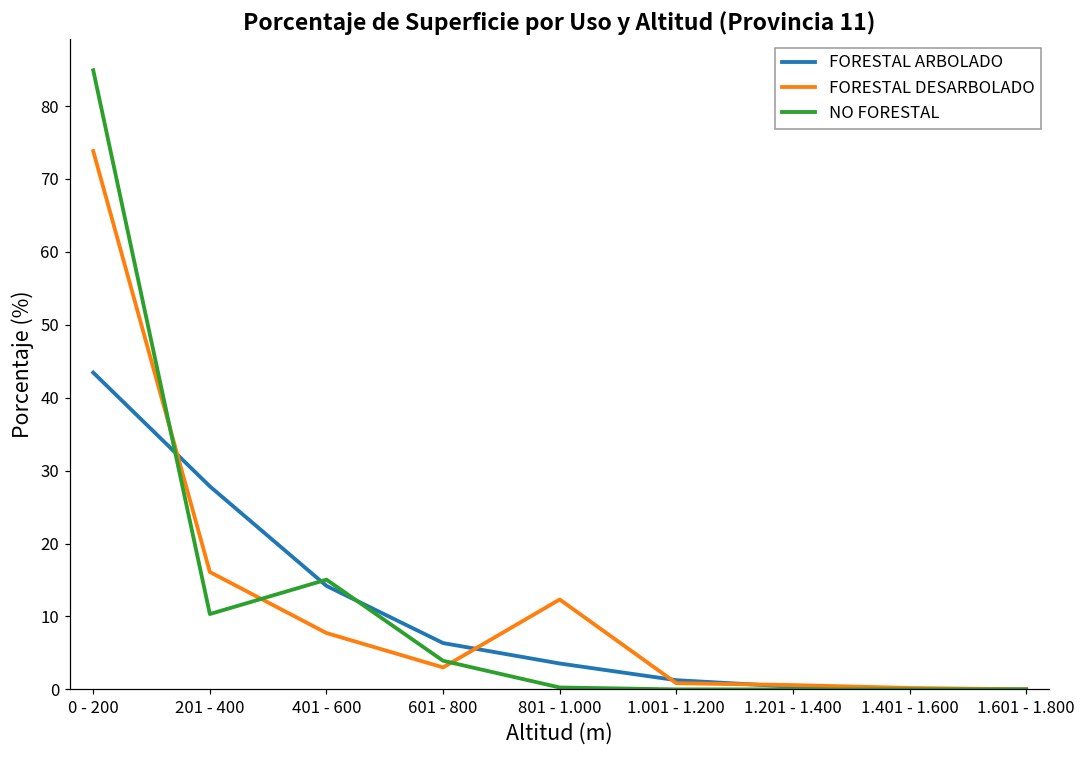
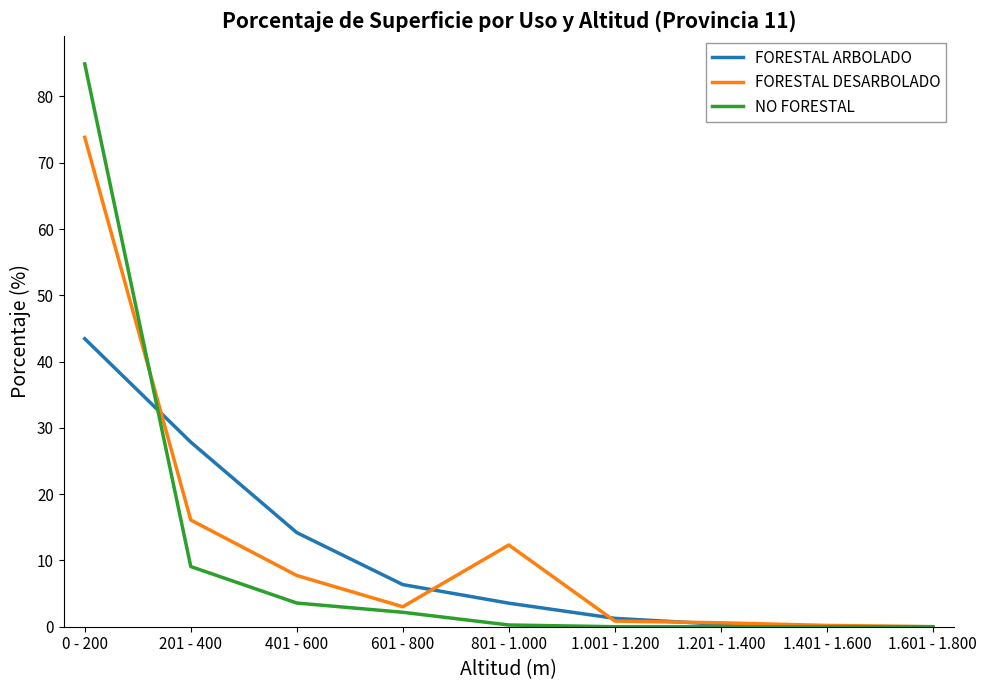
  {
    "FORESTAL ARBOLADO": {
      "0 - 200": 43,
      "201 - 400": 28,
      "401 - 600": 14,
      "601 - 800": 6,
      "801 - 1.000": 4,
      "1.001 - 1.200": 1
    },
    "FORESTAL DESARBOLADO": {
      "0 - 200": 74,
      "201 - 400": 16,
      "401 - 600": 8,
      "601 - 800": 3,
      "801 - 1.000": 12,
      "1.001 - 1.200": 1
    },
    "NO FORESTAL": {
      "0 - 200": 85,
-     "201 - 400": 10,
-     "401 - 600": 15,
-     "601 - 800": 4,
+     "201 - 400": 9,
+     "401 - 600": 4,
+     "601 - 800": 2,
      "801 - 1.000": 0,
      "1.001 - 1.200": 0
    }
  }
